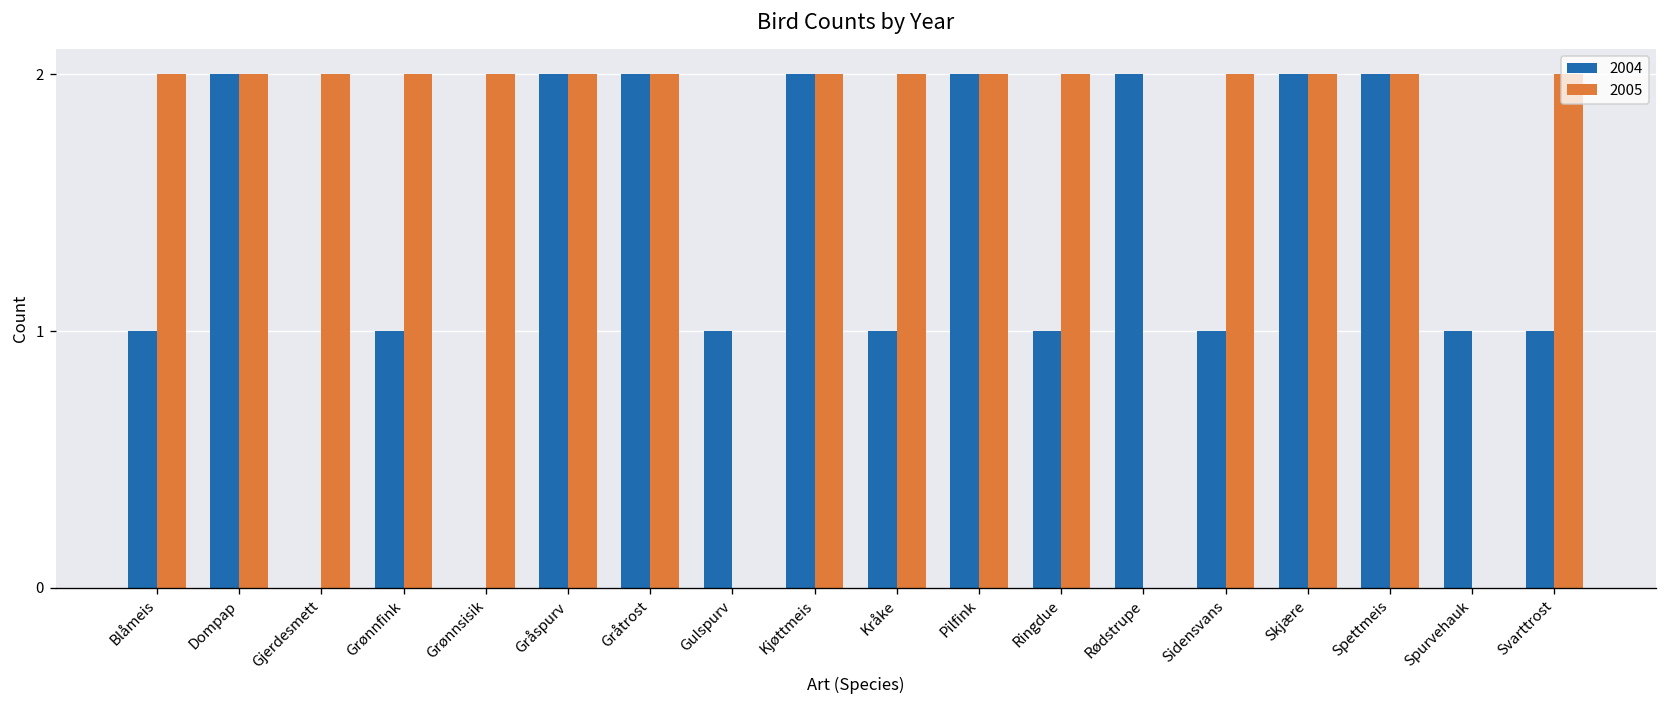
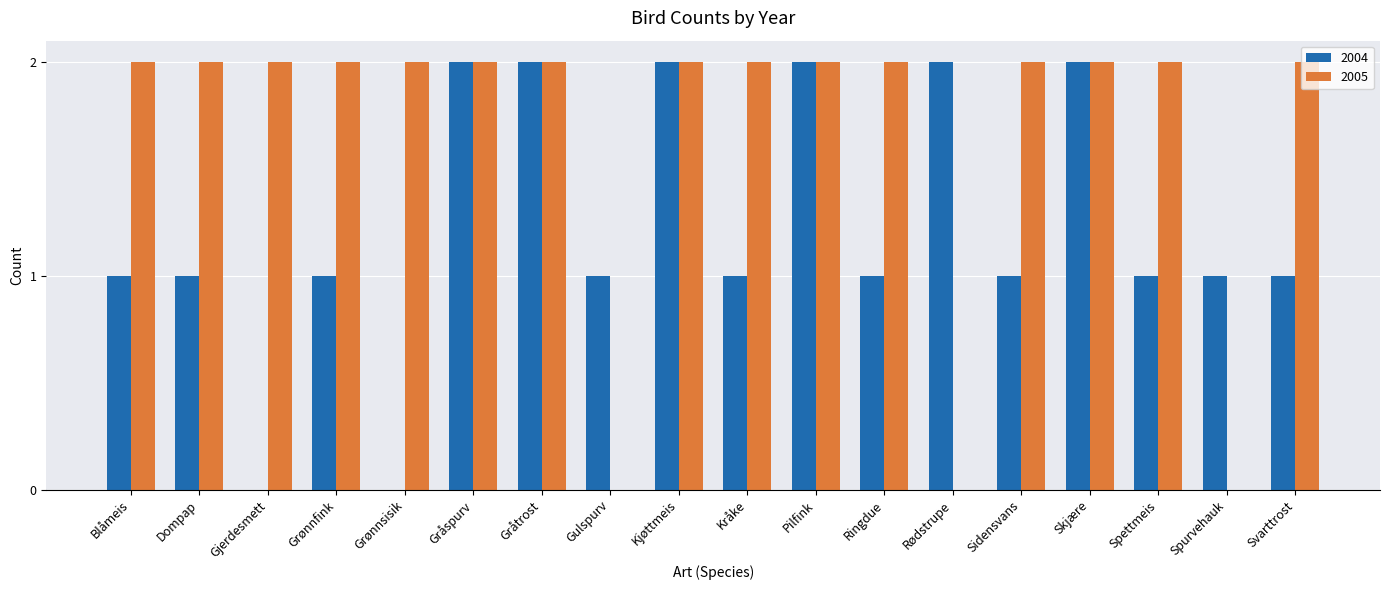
  {
    "2004": {
      "Blåmeis": 1,
-     "Dompap": 2,
+     "Dompap": 1,
      "Gjerdesmett": 0,
      "Grønnfink": 1,
      "Grønnsisik": 0,
      "Gråspurv": 2,
      "Gråtrost": 2,
      "Gulspurv": 1,
      "Kjøttmeis": 2,
      "Kråke": 1,
      "Pilfink": 2,
      "Ringdue": 1,
      "Rødstrupe": 2,
      "Sidensvans": 1,
      "Skjære": 2,
-     "Spettmeis": 2,
+     "Spettmeis": 1,
      "Spurvehauk": 1,
      "Svarttrost": 1
    },
    "2005": {
      "Blåmeis": 2,
      "Dompap": 2,
      "Gjerdesmett": 2,
      "Grønnfink": 2,
      "Grønnsisik": 2,
      "Gråspurv": 2,
      "Gråtrost": 2,
      "Gulspurv": 0,
      "Kjøttmeis": 2,
      "Kråke": 2,
      "Pilfink": 2,
      "Ringdue": 2,
      "Rødstrupe": 0,
      "Sidensvans": 2,
      "Skjære": 2,
      "Spettmeis": 2,
      "Spurvehauk": 0
    }
  }
